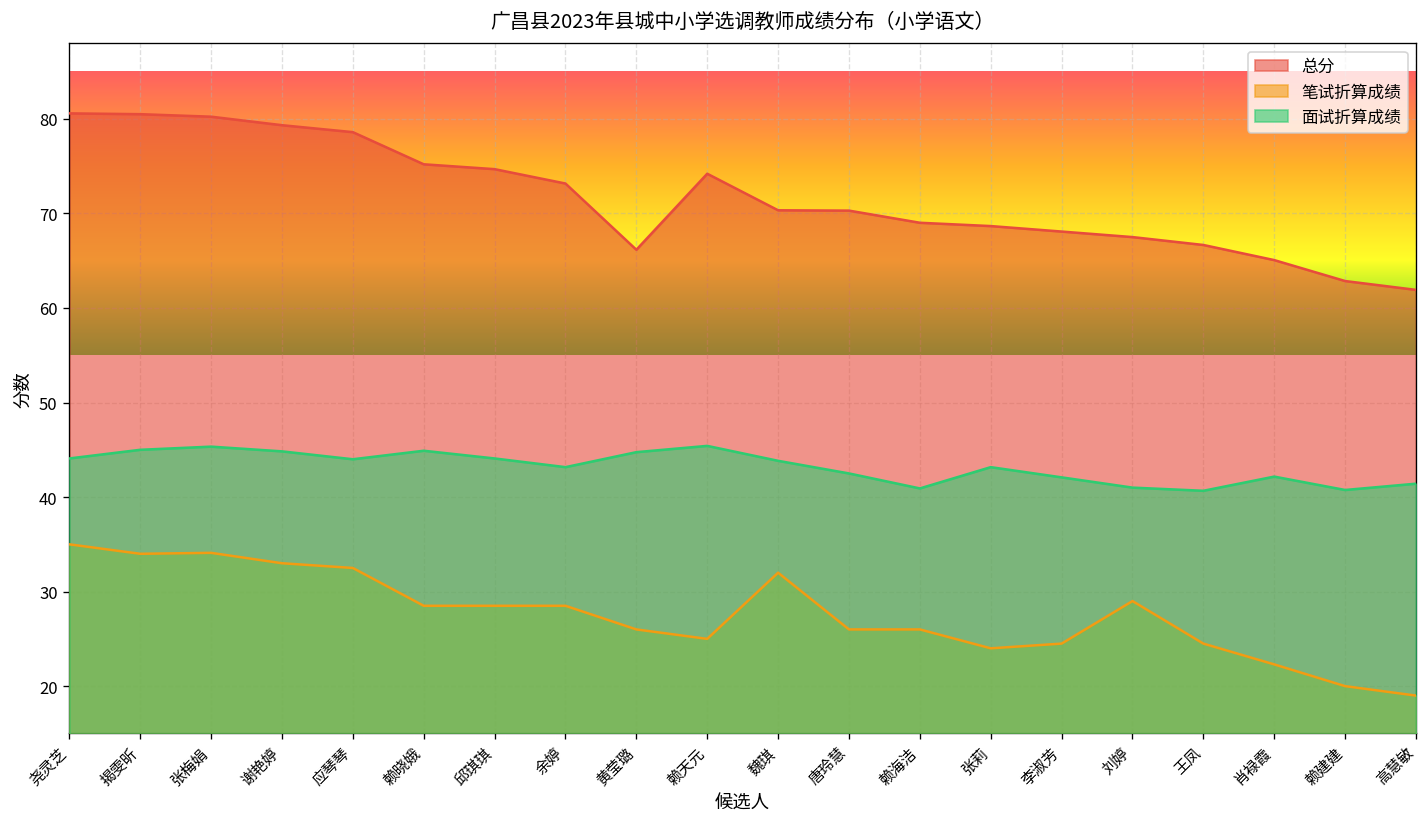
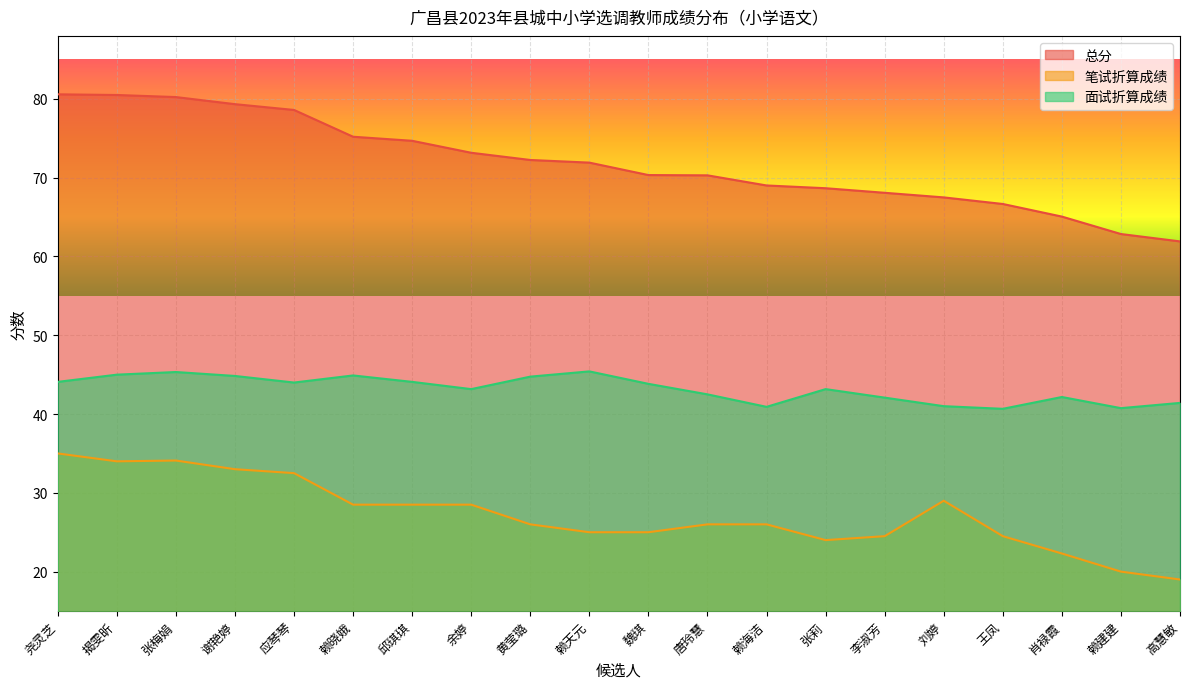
  {
    "总分": {
      "尧灵芝": 81,
      "揭雯昕": 81,
      "张梅娟": 80,
      "谢艳婷": 79,
      "应琴琴": 79,
      "赖晓娥": 75,
      "邱琪琪": 75,
      "余婷": 73,
-     "黄莹璐": 66,
-     "赖天元": 74,
+     "黄莹璐": 72,
+     "赖天元": 72,
      "魏琪": 70,
      "唐玲慧": 70,
      "赖海洁": 69,
      "张莉": 69,
      "李淑芳": 68,
      "刘婷": 68,
      "王凤": 67,
      "肖禄霞": 65,
      "赖建建": 63,
      "高慧敏": 62
    },
    "笔试折算成绩": {
      "尧灵芝": 35,
      "揭雯昕": 34,
      "张梅娟": 34,
      "谢艳婷": 33,
      "应琴琴": 33,
      "赖晓娥": 29,
      "邱琪琪": 29,
      "余婷": 29,
      "黄莹璐": 26,
      "赖天元": 25,
-     "魏琪": 32,
+     "魏琪": 25,
      "唐玲慧": 26,
      "赖海洁": 26,
      "张莉": 24,
      "李淑芳": 25,
      "刘婷": 29,
      "王凤": 25,
      "肖禄霞": 22,
      "赖建建": 20,
      "高慧敏": 19
    },
    "面试折算成绩": {
      "尧灵芝": 44,
      "揭雯昕": 45,
      "张梅娟": 45,
      "谢艳婷": 45,
      "应琴琴": 44,
      "赖晓娥": 45,
      "邱琪琪": 44,
      "余婷": 43,
      "黄莹璐": 45,
      "赖天元": 45,
      "魏琪": 44,
      "唐玲慧": 43,
      "赖海洁": 41,
      "张莉": 43,
      "李淑芳": 42,
      "刘婷": 41,
      "王凤": 41,
      "肖禄霞": 42,
      "赖建建": 41,
      "高慧敏": 41
    }
  }
